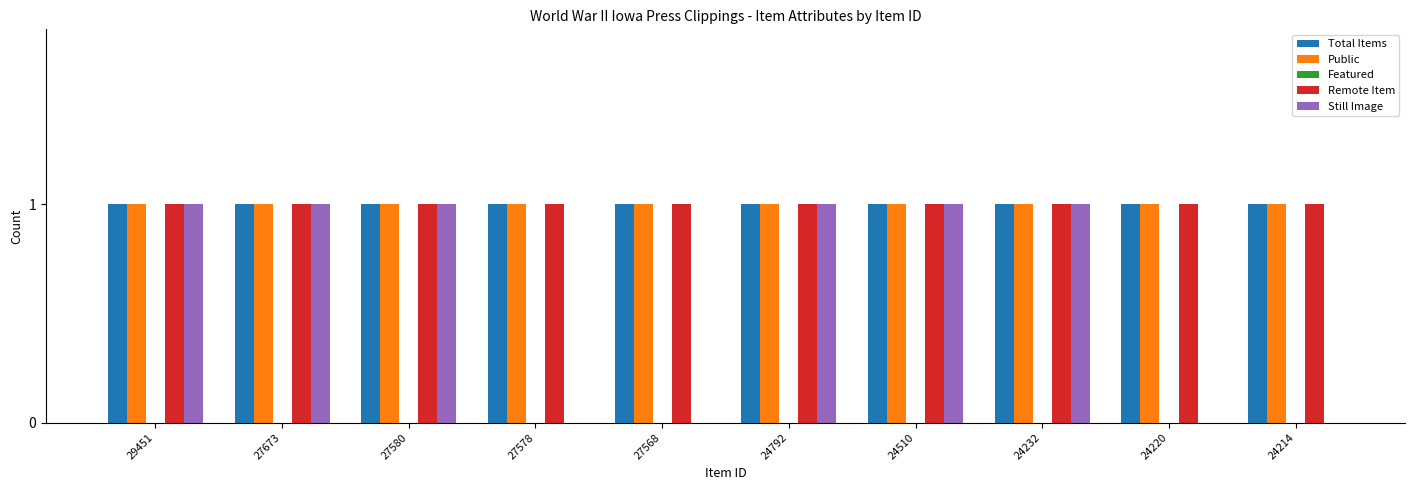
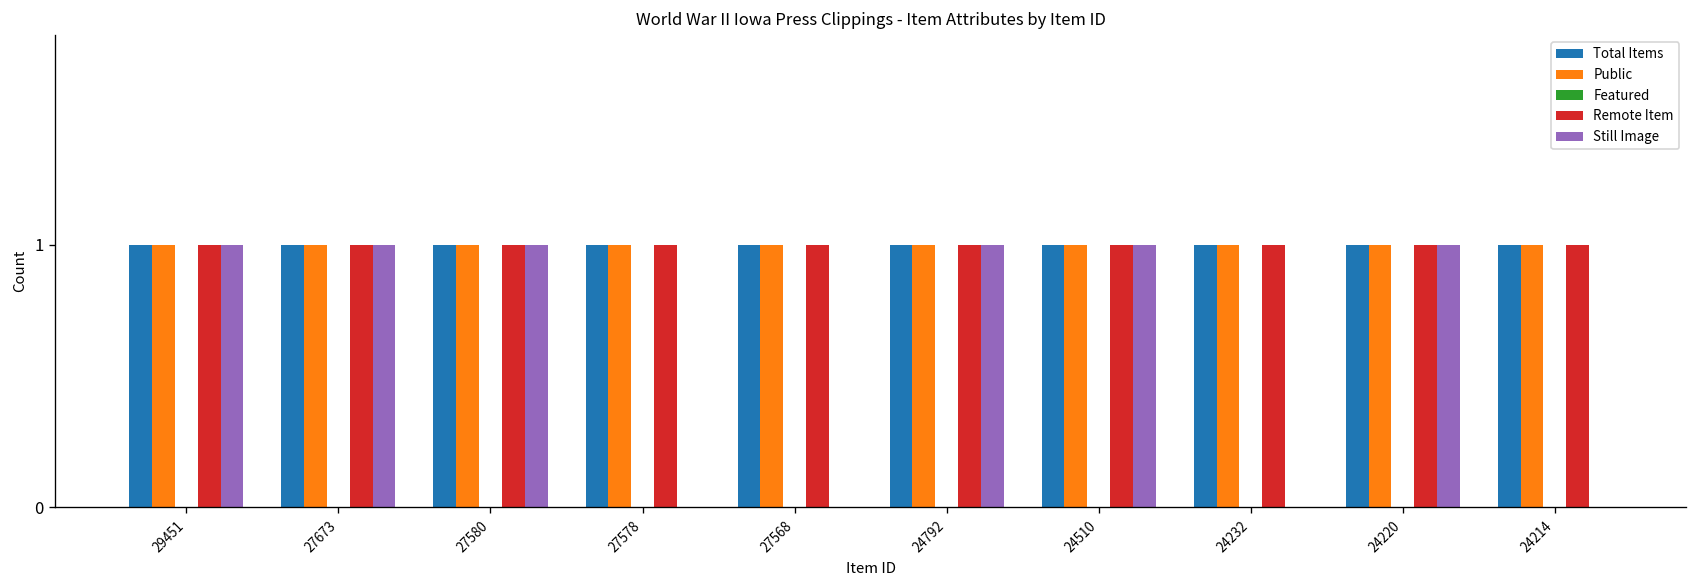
  {
    "Total Items": {
      "29451": 1,
      "27673": 1,
      "27580": 1,
      "27578": 1,
      "27568": 1,
      "24792": 1,
      "24510": 1,
      "24232": 1,
      "24220": 1,
      "24214": 1
    },
    "Public": {
      "29451": 1,
      "27673": 1,
      "27580": 1,
      "27578": 1,
      "27568": 1,
      "24792": 1,
      "24510": 1,
      "24232": 1,
      "24220": 1,
      "24214": 1
    },
    "Featured": {
      "29451": 0,
      "27673": 0,
      "27580": 0,
      "27578": 0,
      "27568": 0,
      "24792": 0,
      "24510": 0,
      "24232": 0,
      "24220": 0,
      "24214": 0
    },
    "Remote Item": {
      "29451": 1,
      "27673": 1,
      "27580": 1,
      "27578": 1,
      "27568": 1,
      "24792": 1,
      "24510": 1,
      "24232": 1,
      "24220": 1,
      "24214": 1
    },
    "Still Image": {
      "29451": 1,
      "27673": 1,
      "27580": 1,
      "27578": 0,
      "27568": 0,
      "24792": 1,
      "24510": 1,
-     "24232": 1,
-     "24220": 0,
+     "24232": 0,
+     "24220": 1,
      "24214": 0
    }
  }
